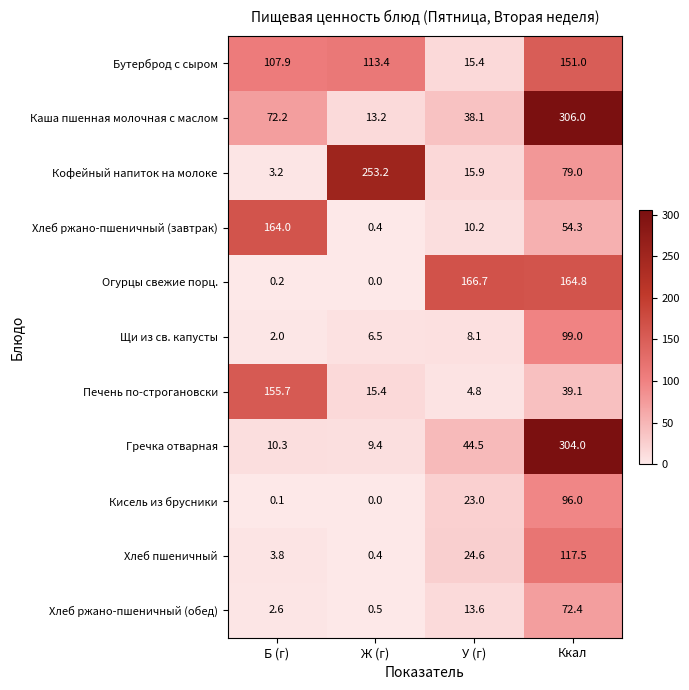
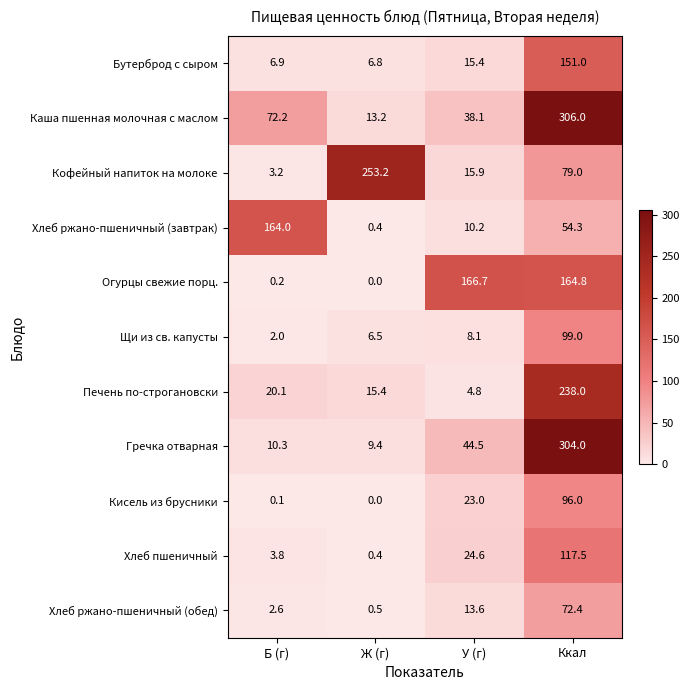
  {
    "Бутерброд с сыром": {
-     "Б (г)": 107.9,
-     "Ж (г)": 113.4,
+     "Б (г)": 6.9,
+     "Ж (г)": 6.8,
      "У (г)": 15.4,
      "Ккал": 151.0
    },
    "Каша пшенная молочная с маслом": {
      "Б (г)": 72.2,
      "Ж (г)": 13.2,
      "У (г)": 38.1,
      "Ккал": 306.0
    },
    "Кофейный напиток на молоке": {
      "Б (г)": 3.2,
      "Ж (г)": 253.2,
      "У (г)": 15.9,
      "Ккал": 79.0
    },
    "Хлеб ржано-пшеничный (завтрак)": {
      "Б (г)": 164.0,
      "Ж (г)": 0.4,
      "У (г)": 10.2,
      "Ккал": 54.3
    },
    "Огурцы свежие порц.": {
      "Б (г)": 0.2,
      "Ж (г)": 0.0,
      "У (г)": 166.7,
      "Ккал": 164.8
    },
    "Щи из св. капусты": {
      "Б (г)": 2.0,
      "Ж (г)": 6.5,
      "У (г)": 8.1,
      "Ккал": 99.0
    },
    "Печень по-строгановски": {
-     "Б (г)": 155.7,
+     "Б (г)": 20.1,
      "Ж (г)": 15.4,
      "У (г)": 4.8,
-     "Ккал": 39.1
+     "Ккал": 238.0
    },
    "Гречка отварная": {
      "Б (г)": 10.3,
      "Ж (г)": 9.4,
      "У (г)": 44.5,
      "Ккал": 304.0
    },
    "Кисель из брусники": {
      "Б (г)": 0.1,
      "Ж (г)": 0.0,
      "У (г)": 23.0,
      "Ккал": 96.0
    },
    "Хлеб пшеничный": {
      "Б (г)": 3.8,
      "Ж (г)": 0.4,
      "У (г)": 24.6,
      "Ккал": 117.5
    },
    "Хлеб ржано-пшеничный (обед)": {
      "Б (г)": 2.6,
      "Ж (г)": 0.5,
      "У (г)": 13.6,
      "Ккал": 72.4
    }
  }
